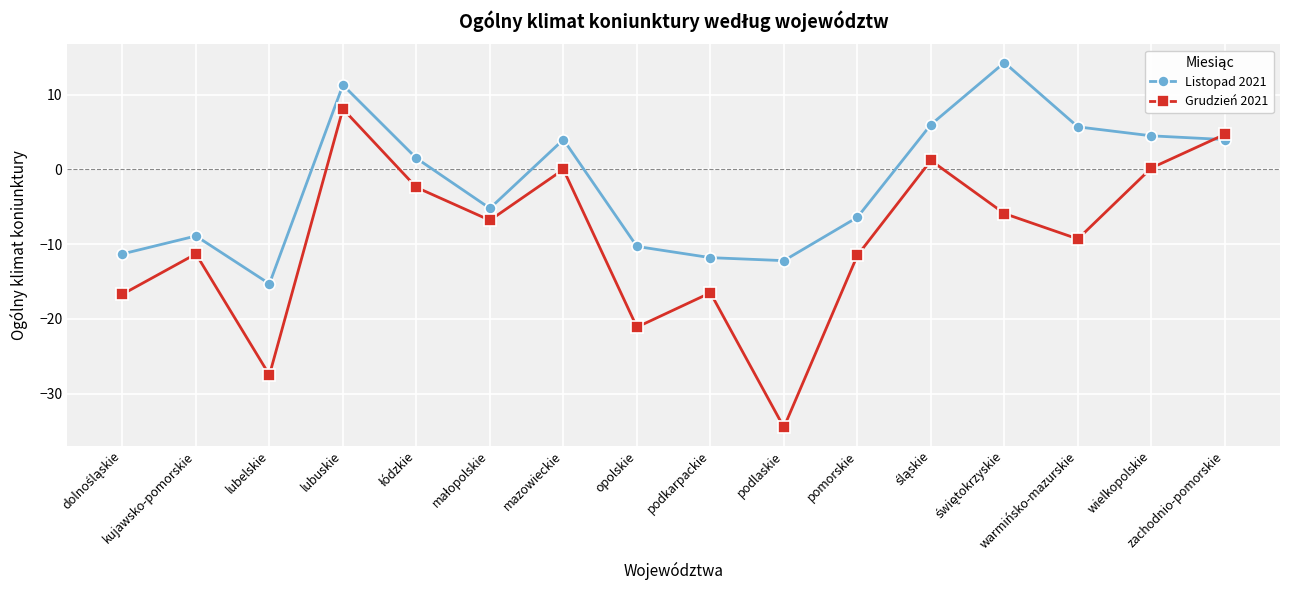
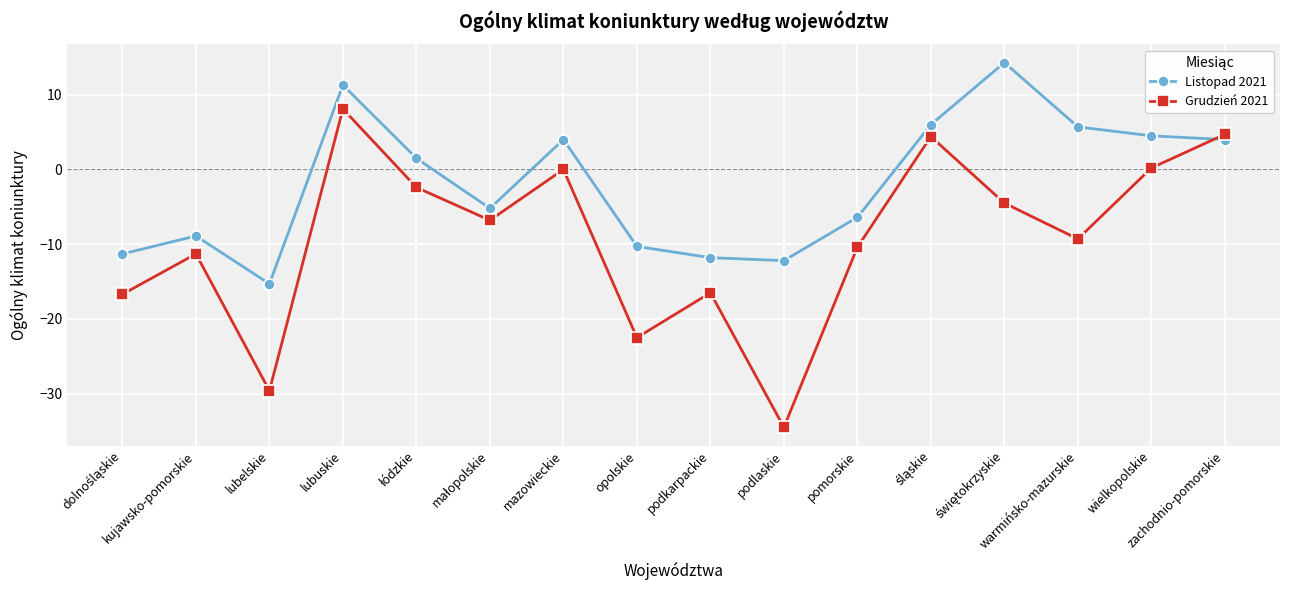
  {
    "Listopad 2021": {
      "dolnośląskie": -11,
      "kujawsko-pomorskie": -9,
      "lubelskie": -15,
      "lubuskie": 11,
      "łódzkie": 2,
      "małopolskie": -5,
      "mazowieckie": 4,
      "opolskie": -10,
      "podkarpackie": -12,
      "podlaskie": -12,
      "pomorskie": -6,
      "śląskie": 6,
      "świętokrzyskie": 14,
      "warmińsko-mazurskie": 6,
      "wielkopolskie": 5,
      "zachodnio-pomorskie": 4
    },
    "Grudzień 2021": {
      "dolnośląskie": -17,
      "kujawsko-pomorskie": -11,
-     "lubelskie": -28,
+     "lubelskie": -30,
      "lubuskie": 8,
      "łódzkie": -2,
      "małopolskie": -7,
      "mazowieckie": 0,
-     "opolskie": -21,
+     "opolskie": -23,
      "podkarpackie": -17,
      "podlaskie": -35,
-     "pomorskie": -12,
-     "śląskie": 1,
-     "świętokrzyskie": -6,
+     "pomorskie": -10,
+     "śląskie": 4,
+     "świętokrzyskie": -5,
      "warmińsko-mazurskie": -9,
      "wielkopolskie": 0,
      "zachodnio-pomorskie": 5
    }
  }
